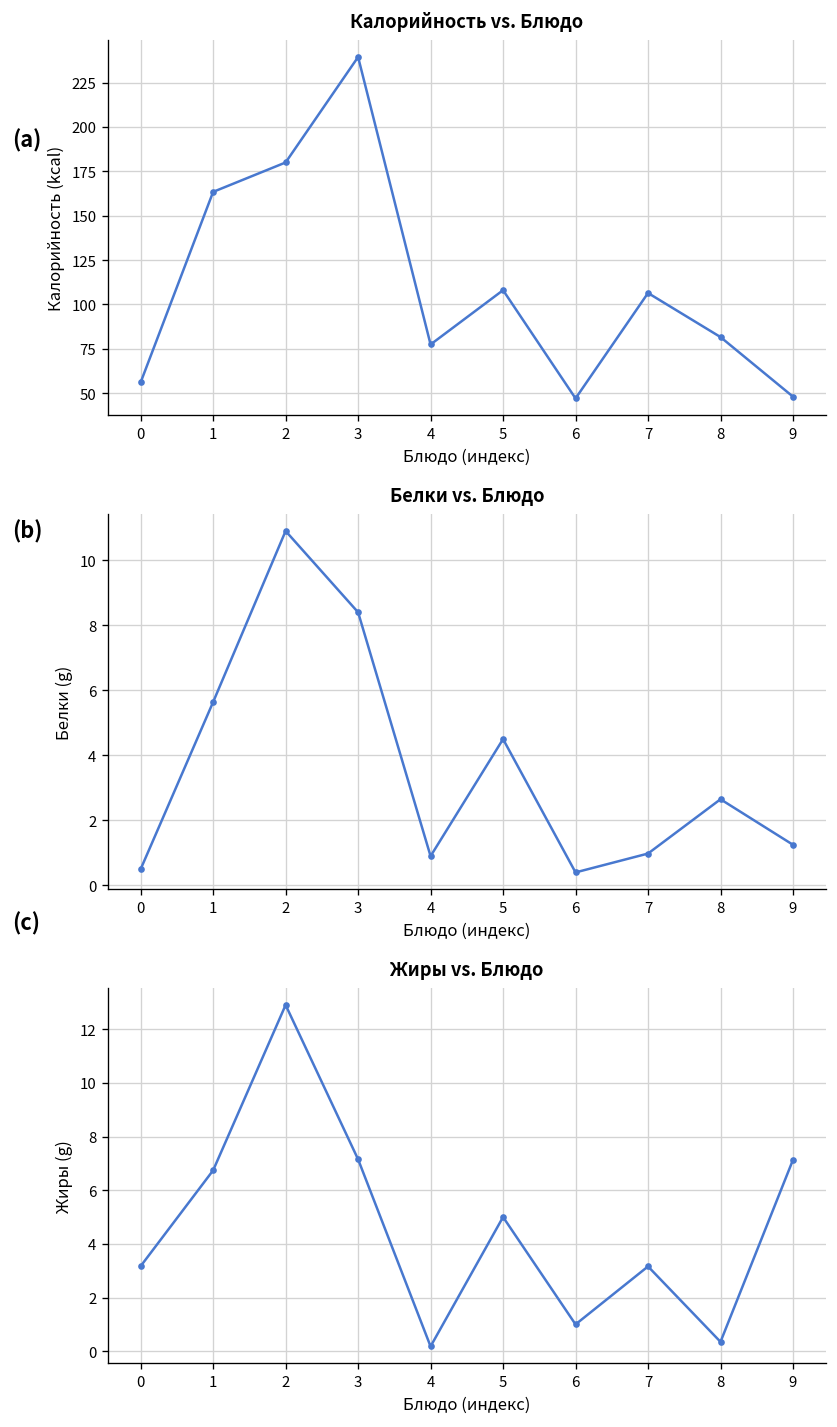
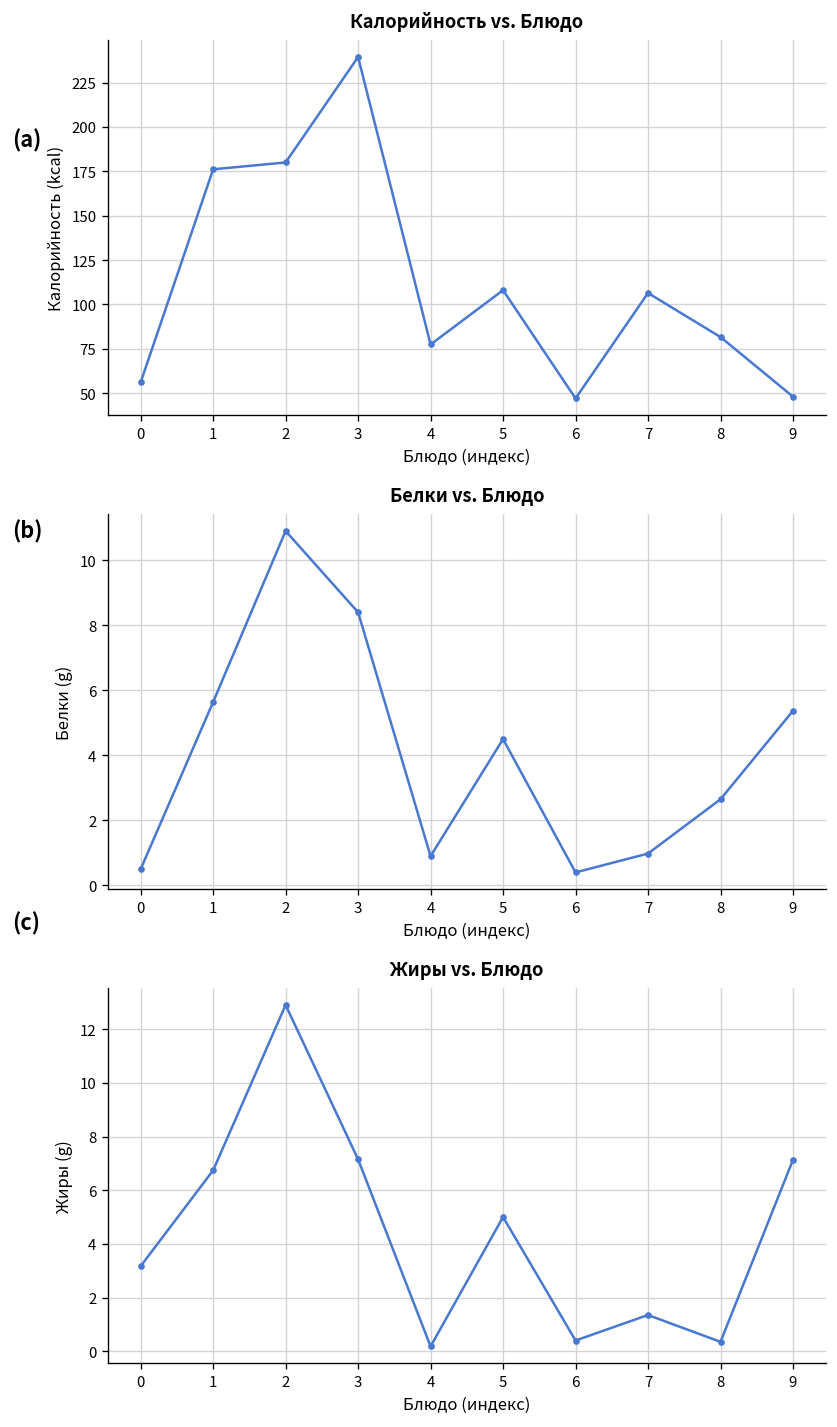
  {
    "Калорийность vs. Блюдо": {
      "0": 56,
-     "1": 163,
+     "1": 176,
      "2": 180,
      "3": 239,
      "4": 77,
      "5": 108,
      "6": 47,
      "7": 106,
      "8": 82,
      "9": 48
    },
    "Белки vs. Блюдо": {
      "0": 0.5,
      "1": 5.6,
      "2": 10.9,
      "3": 8.4,
      "4": 0.9,
      "5": 4.5,
      "6": 0.4,
      "7": 1.0,
      "8": 2.7,
-     "9": 1.3
+     "9": 5.4
    },
    "Жиры vs. Блюдо": {
      "0": 3.2,
      "1": 6.7,
      "2": 12.9,
      "3": 7.2,
      "4": 0.2,
      "5": 5.0,
-     "6": 1.0,
-     "7": 3.2,
+     "6": 0.4,
+     "7": 1.4,
      "8": 0.4,
      "9": 7.1
    }
  }
